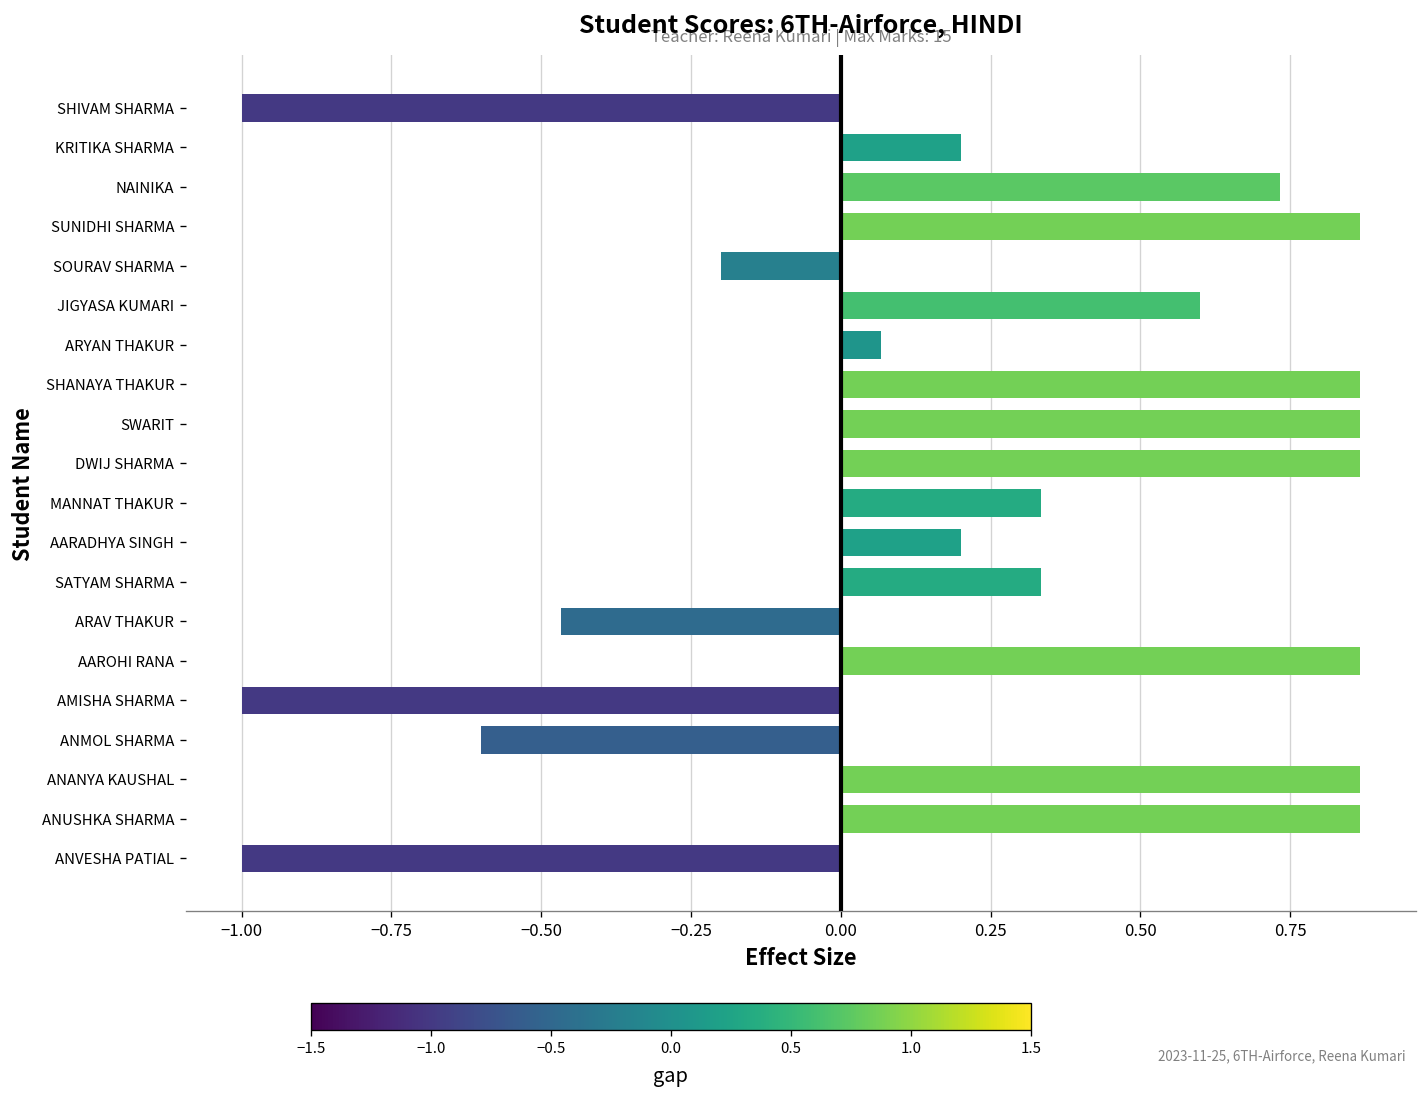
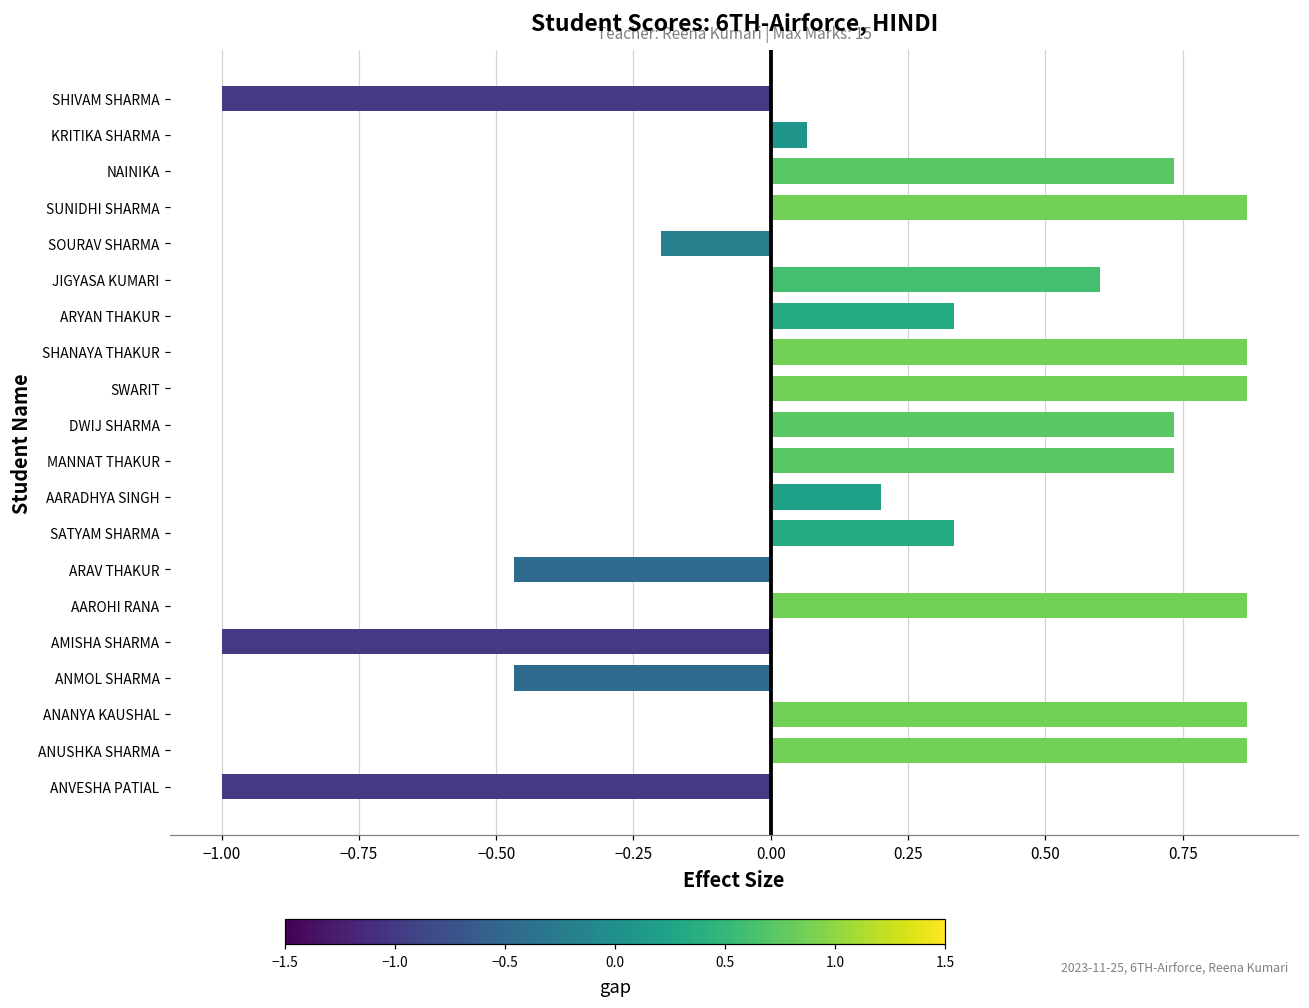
  {
    "SHIVAM SHARMA": -1.00,
-   "KRITIKA SHARMA": 0.20,
+   "KRITIKA SHARMA": 0.07,
    "NAINIKA": 0.73,
    "SUNIDHI SHARMA": 0.87,
    "SOURAV SHARMA": -0.20,
    "JIGYASA KUMARI": 0.60,
-   "ARYAN THAKUR": 0.07,
+   "ARYAN THAKUR": 0.33,
    "SHANAYA THAKUR": 0.87,
    "SWARIT": 0.87,
-   "DWIJ SHARMA": 0.87,
-   "MANNAT THAKUR": 0.33,
+   "DWIJ SHARMA": 0.73,
+   "MANNAT THAKUR": 0.73,
    "AARADHYA SINGH": 0.20,
    "SATYAM SHARMA": 0.33,
    "ARAV THAKUR": -0.47,
    "AAROHI RANA": 0.87,
    "AMISHA SHARMA": -1.00,
-   "ANMOL SHARMA": -0.60,
+   "ANMOL SHARMA": -0.47,
    "ANANYA KAUSHAL": 0.87,
    "ANUSHKA SHARMA": 0.87,
    "ANVESHA PATIAL": -1.00
  }
